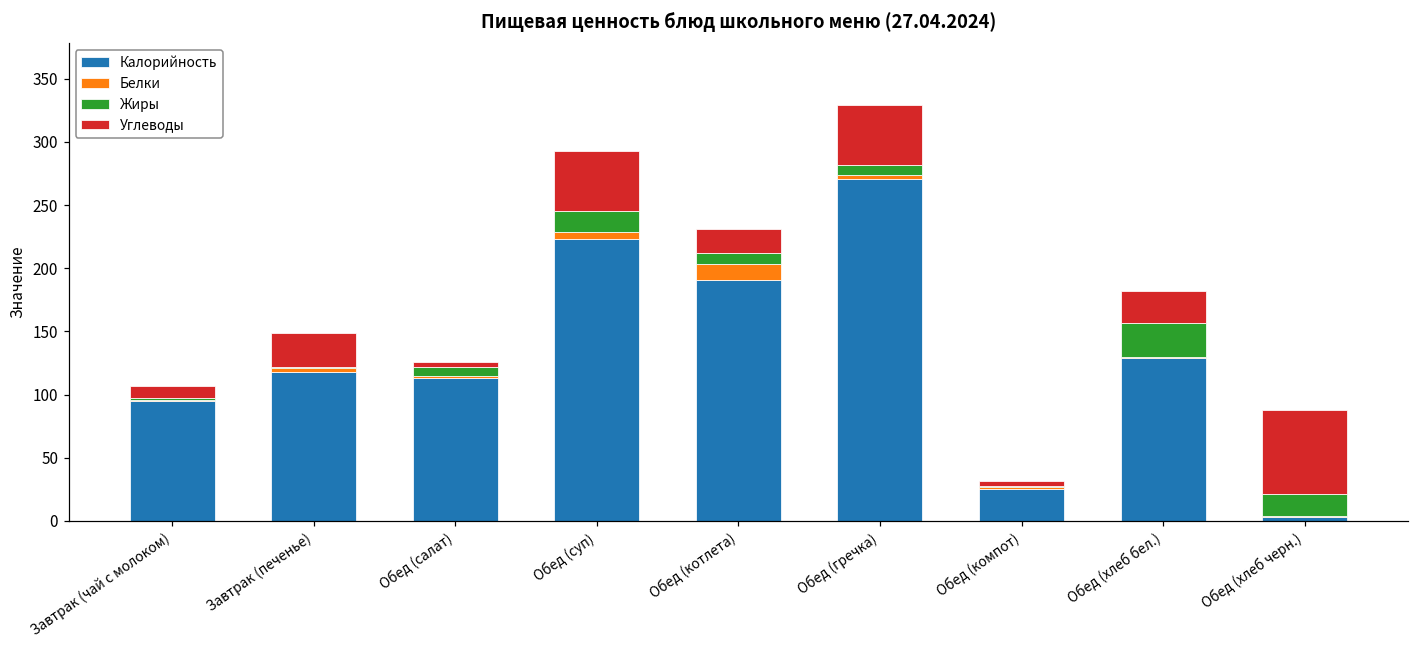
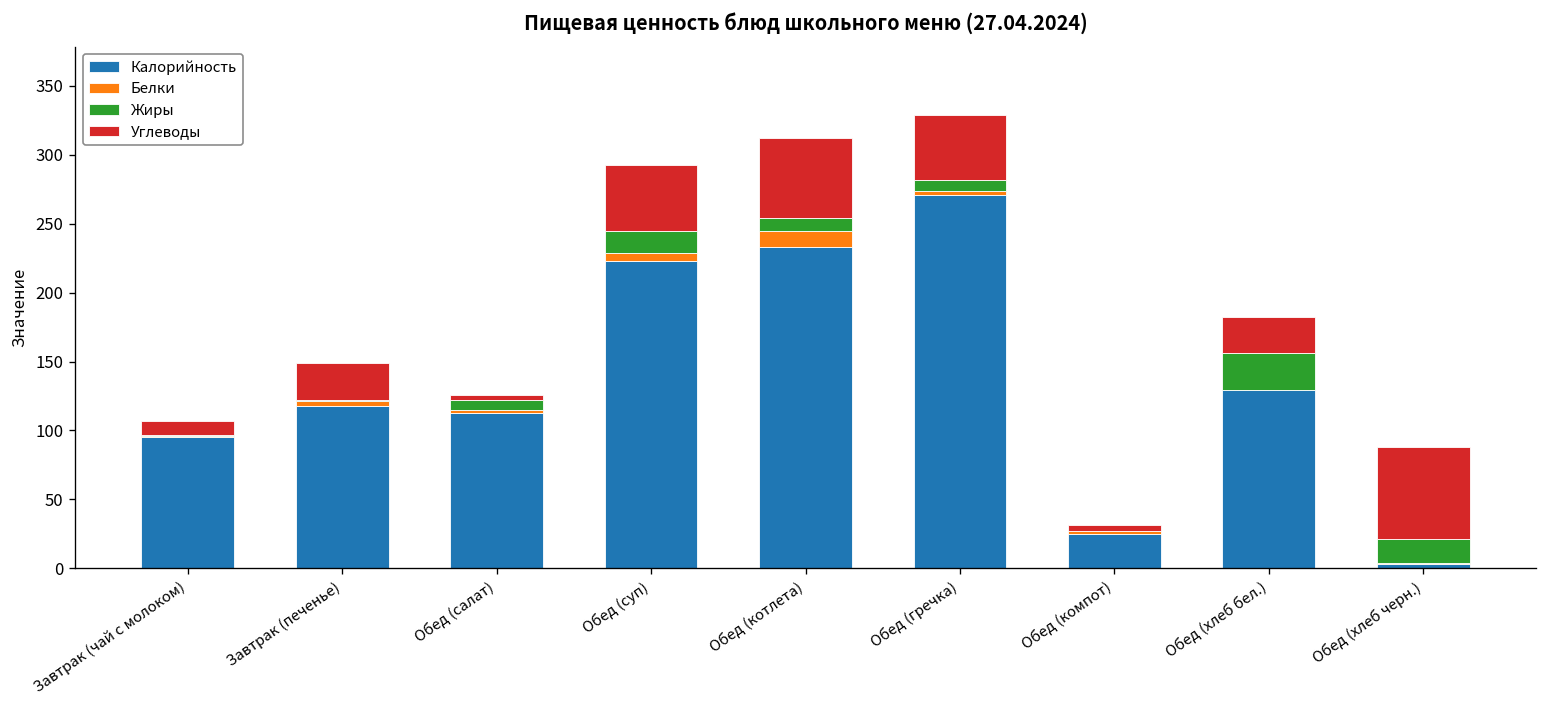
  {
    "Калорийность": {
      "Завтрак (чай с молоком)": 95,
      "Завтрак (печенье)": 118,
      "Обед (салат)": 113,
      "Обед (суп)": 223,
-     "Обед (котлета)": 191,
+     "Обед (котлета)": 233,
      "Обед (гречка)": 271,
      "Обед (компот)": 25,
      "Обед (хлеб бел.)": 129,
      "Обед (хлеб черн.)": 3
    },
    "Белки": {
      "Завтрак (печенье)": 3,
      "Обед (суп)": 6,
      "Обед (котлета)": 12,
      "Обед (гречка)": 3
    },
    "Жиры": {
      "Обед (салат)": 7,
      "Обед (суп)": 16,
      "Обед (котлета)": 9,
      "Обед (гречка)": 8,
      "Обед (хлеб бел.)": 27,
      "Обед (хлеб черн.)": 17
    },
    "Углеводы": {
      "Завтрак (чай с молоком)": 10,
      "Завтрак (печенье)": 27,
      "Обед (салат)": 4,
      "Обед (суп)": 48,
-     "Обед (котлета)": 19,
+     "Обед (котлета)": 58,
      "Обед (гречка)": 47,
      "Обед (компот)": 4,
      "Обед (хлеб бел.)": 26,
      "Обед (хлеб черн.)": 67
    }
  }
